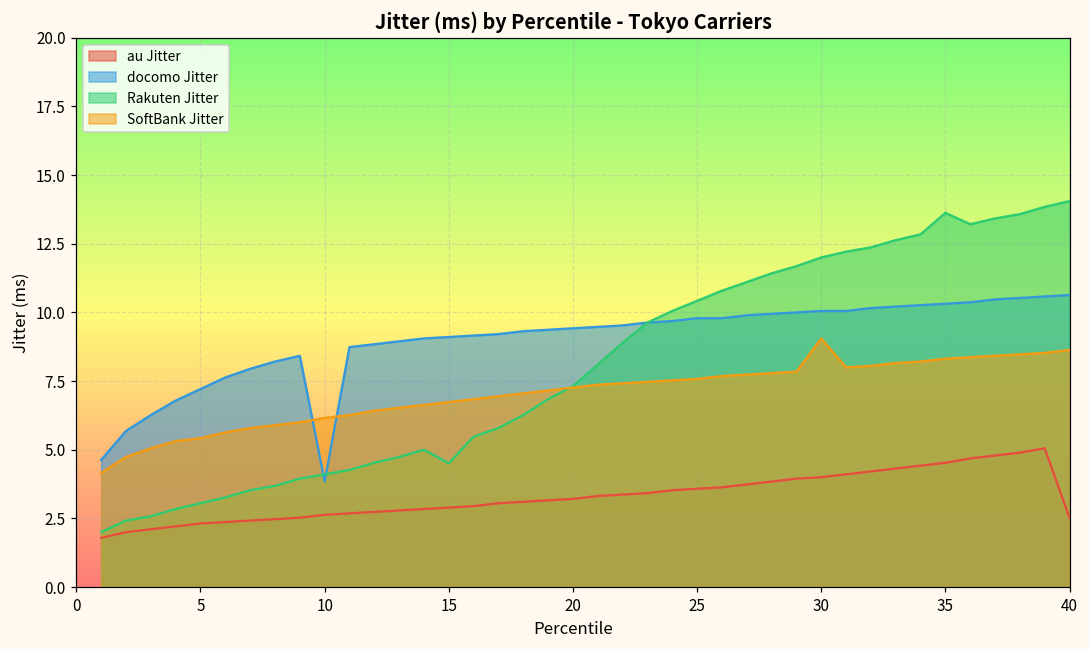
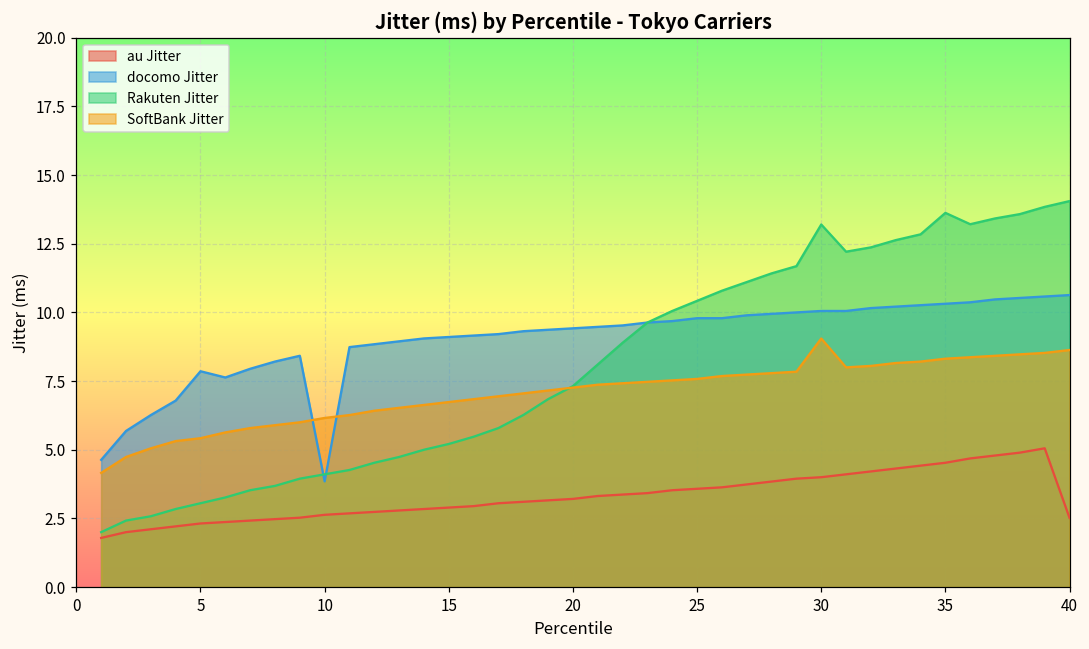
  {
    "au Jitter": {
      "5": 2.3,
      "10": 2.6,
      "15": 2.9,
      "20": 3.2,
      "25": 3.6,
      "30": 4.0,
      "35": 4.5,
      "40": 2.5
    },
    "docomo Jitter": {
-     "5": 7.2,
+     "5": 7.9,
      "10": 3.8,
      "15": 9.1,
      "20": 9.4,
      "25": 9.8,
      "30": 10.1,
      "35": 10.3,
      "40": 10.6
    },
    "Rakuten Jitter": {
      "5": 3.1,
      "10": 4.1,
-     "15": 4.5,
+     "15": 5.2,
      "25": 10.4,
-     "30": 12.0,
+     "30": 13.2,
      "35": 13.6,
      "40": 14.1
    },
    "SoftBank Jitter": {
      "5": 5.4,
      "10": 6.2,
      "15": 6.7,
      "25": 7.6,
      "30": 9.1,
      "35": 8.3,
      "40": 8.6
    }
  }
